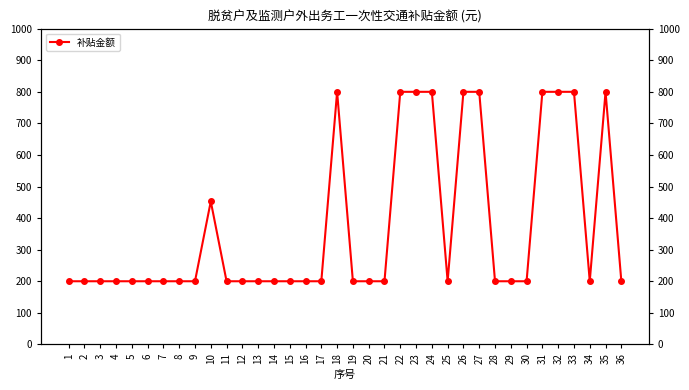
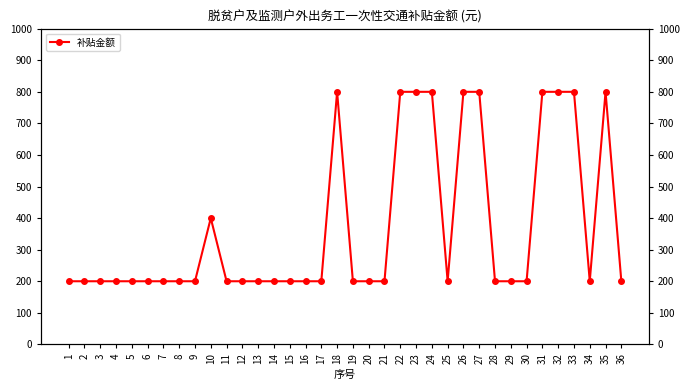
  {
    "1": 200,
    "2": 200,
    "3": 200,
    "4": 200,
    "5": 200,
    "6": 200,
    "7": 200,
    "8": 200,
    "9": 200,
-   "10": 450,
+   "10": 400,
    "11": 200,
    "12": 200,
    "13": 200,
    "14": 200,
    "15": 200,
    "16": 200,
    "17": 200,
    "18": 800,
    "19": 200,
    "20": 200,
    "21": 200,
    "22": 800,
    "23": 800,
    "24": 800,
    "25": 200,
    "26": 800,
    "27": 800,
    "28": 200,
    "29": 200,
    "30": 200,
    "31": 800,
    "32": 800,
    "33": 800,
    "34": 200,
    "35": 800,
    "36": 200
  }
